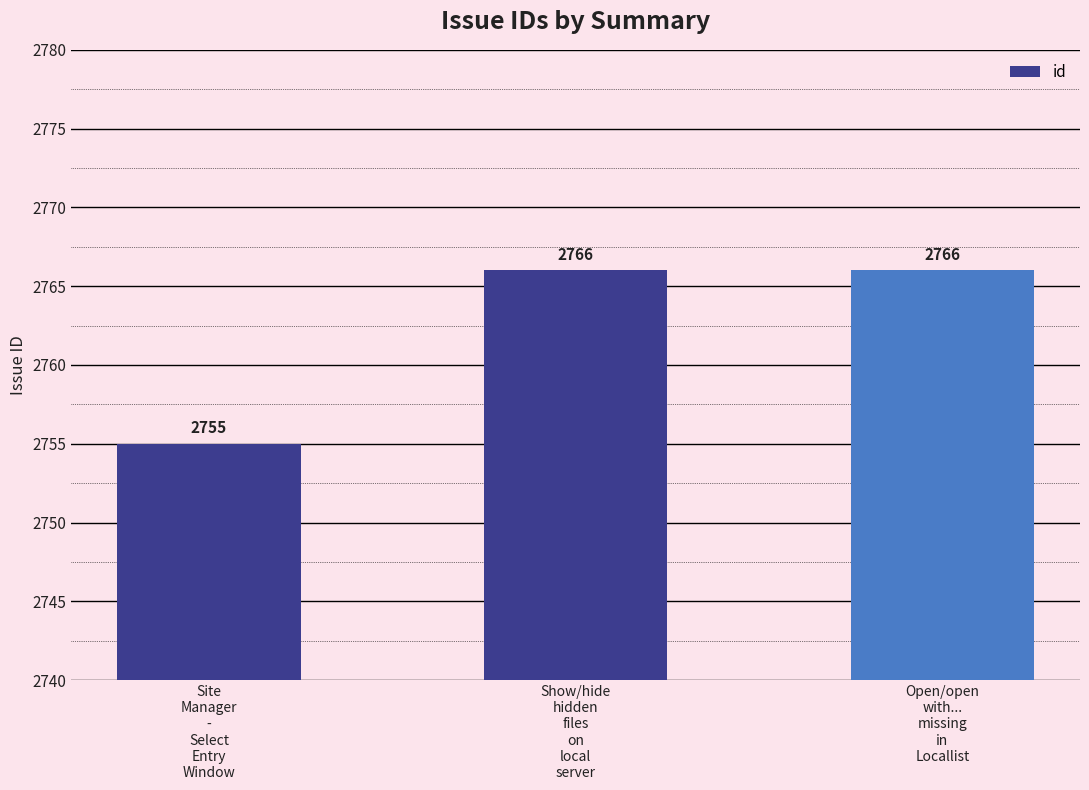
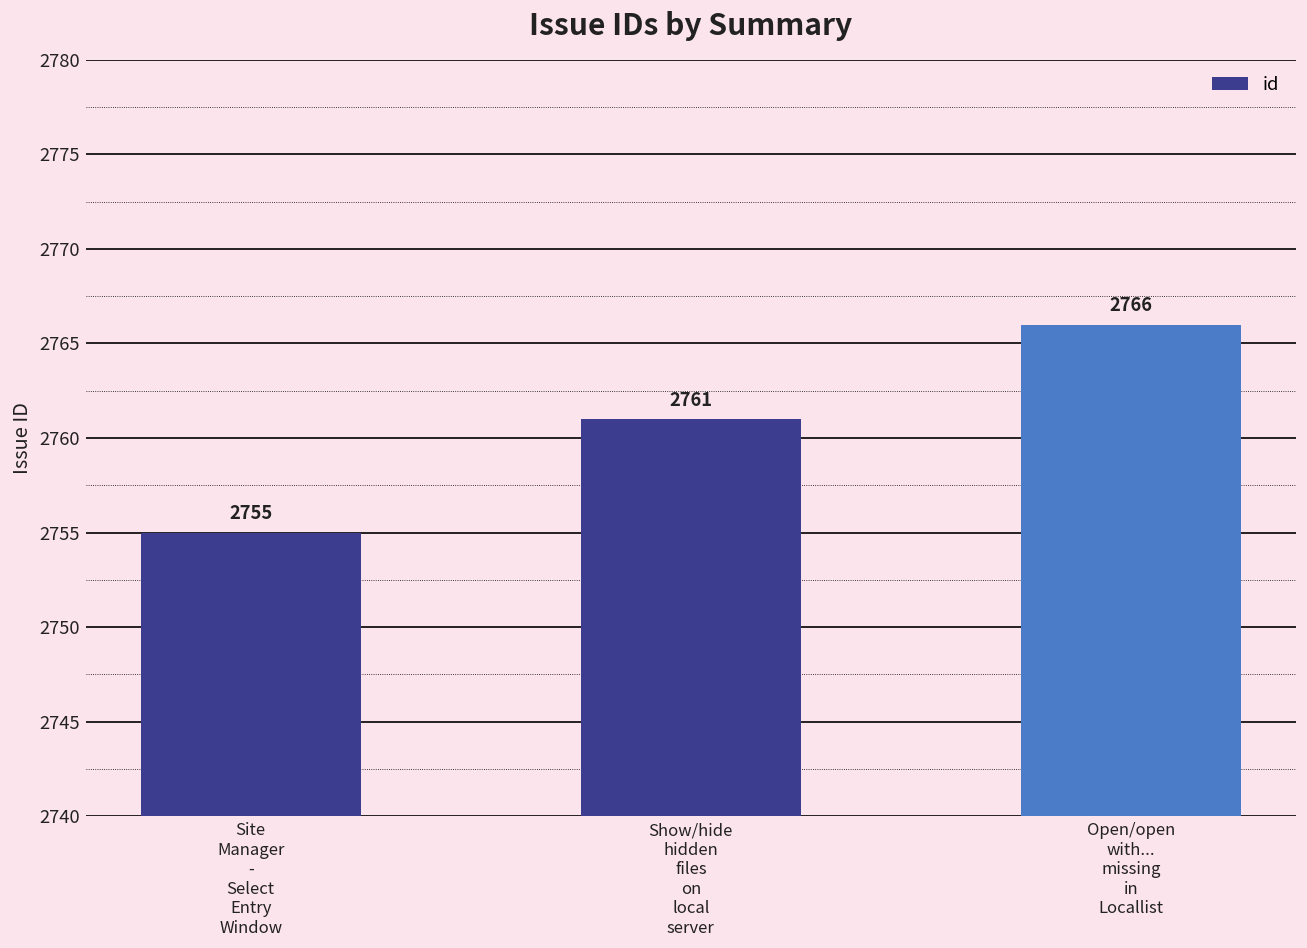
  {
    "Site Manager - Select Entry Window": 2755,
-   "Show/hide hidden files on local server": 2766,
+   "Show/hide hidden files on local server": 2761,
    "Open/open with... missing in Locallist": 2766
  }
